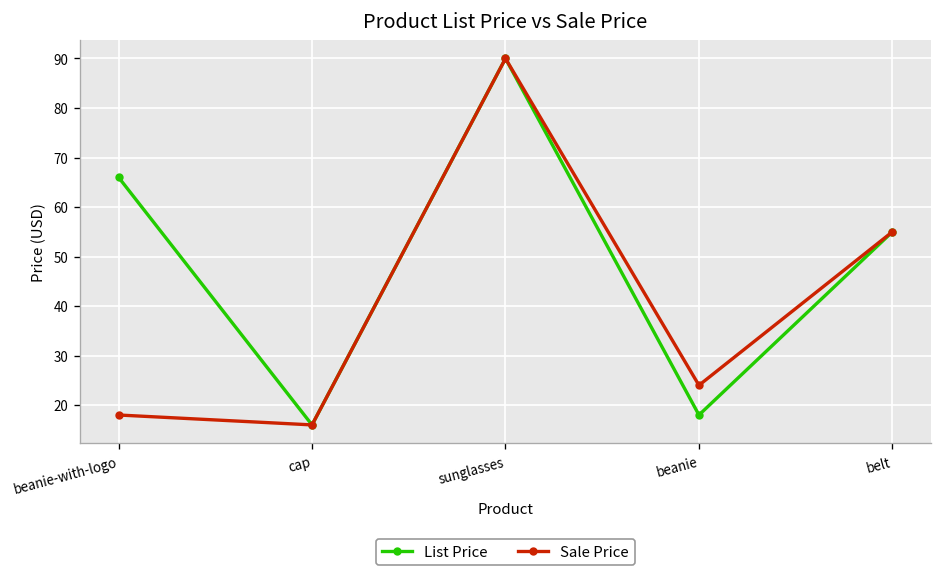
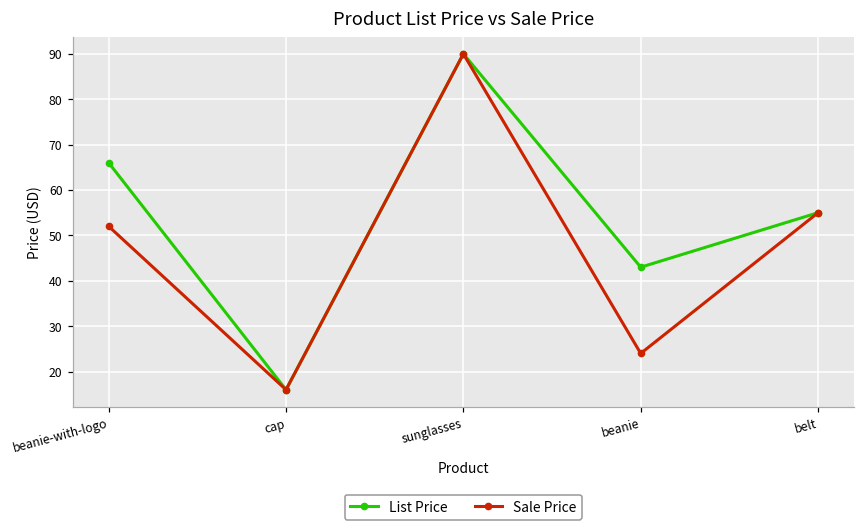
  {
    "List Price": {
      "beanie-with-logo": 66,
-     "beanie": 18
+     "beanie": 43
    },
    "Sale Price": {
-     "beanie-with-logo": 18,
+     "beanie-with-logo": 52,
      "beanie": 24
    }
  }
